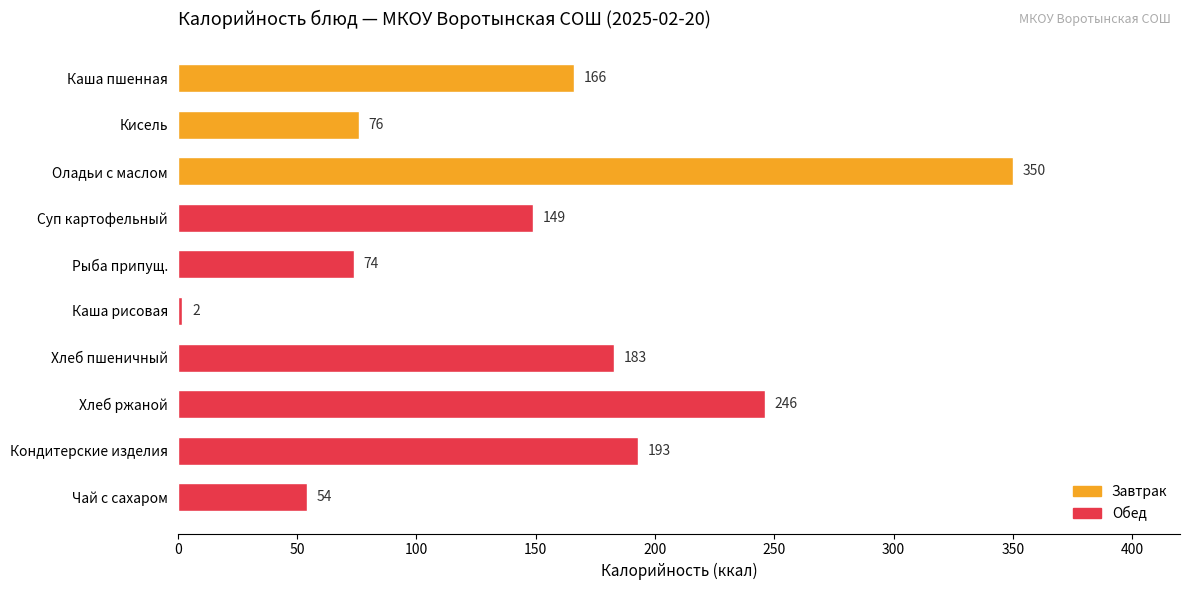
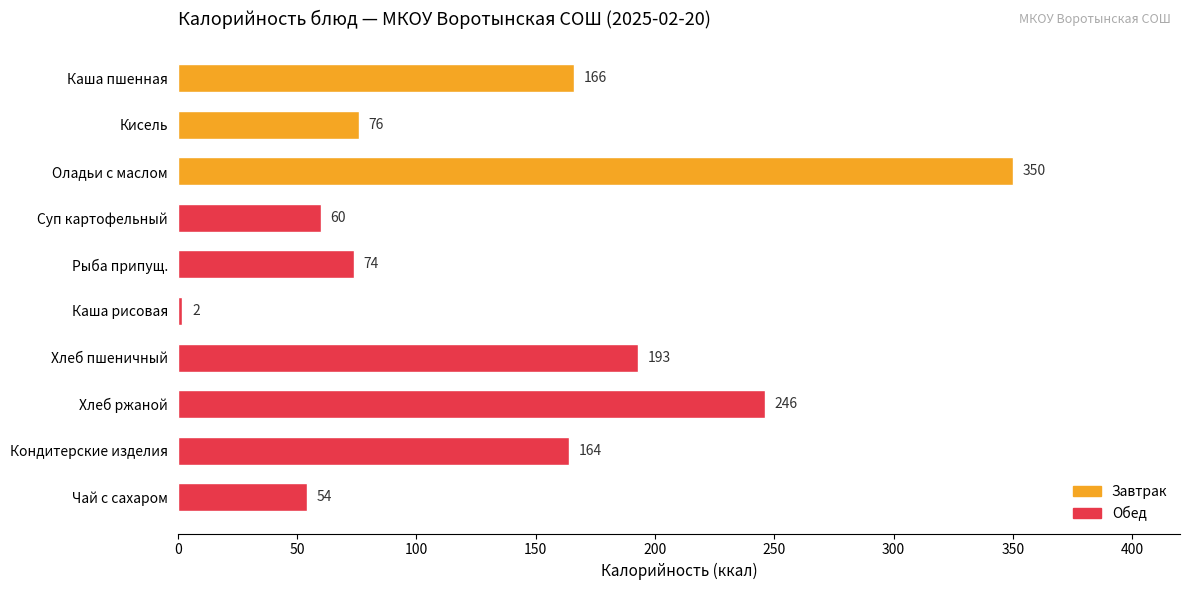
  {
    "Каша пшенная": 166,
    "Кисель": 76,
    "Оладьи с маслом": 350,
-   "Суп картофельный": 149,
+   "Суп картофельный": 60,
    "Рыба припущ.": 74,
    "Каша рисовая": 2,
-   "Хлеб пшеничный": 183,
+   "Хлеб пшеничный": 193,
    "Хлеб ржаной": 246,
-   "Кондитерские изделия": 193,
+   "Кондитерские изделия": 164,
    "Чай с сахаром": 54
  }
